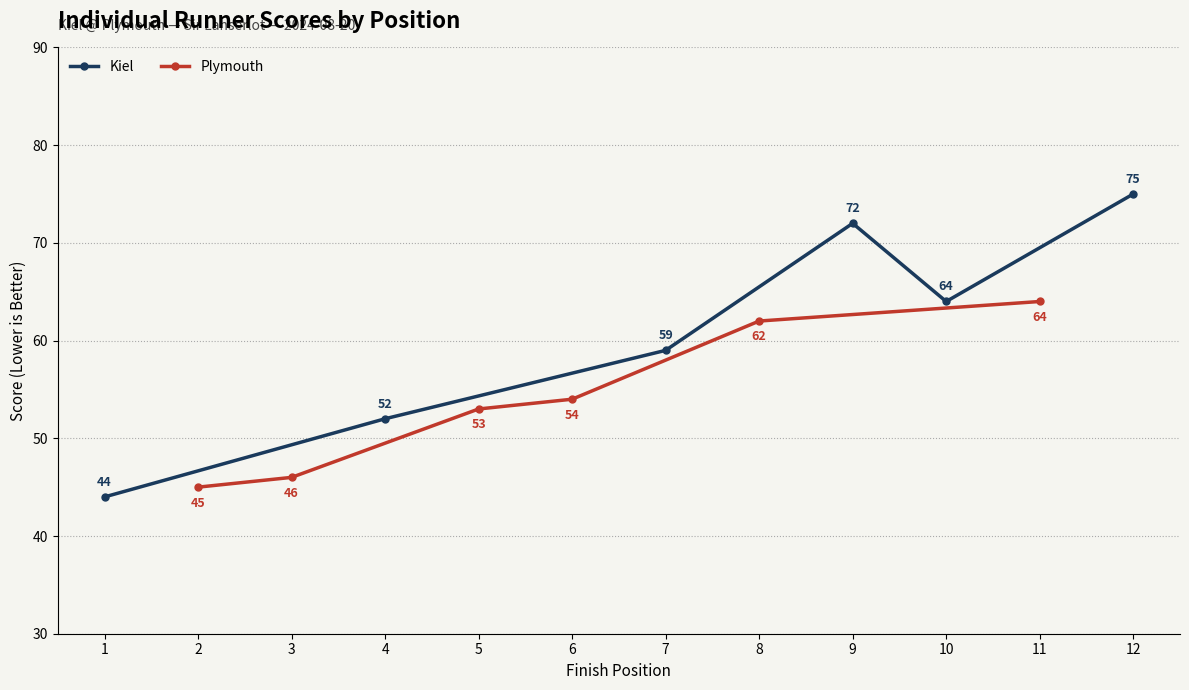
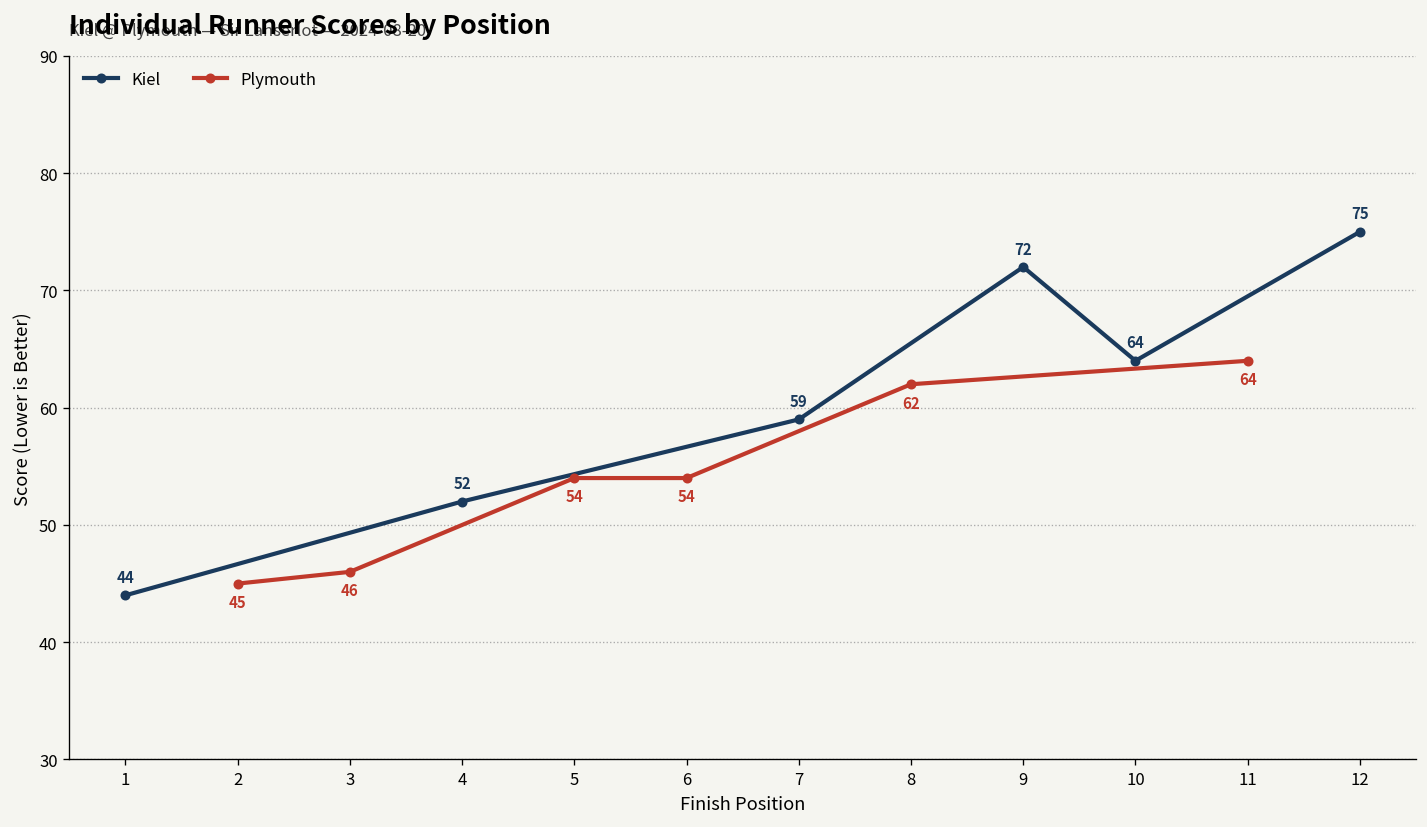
  {
    "Kiel": {
      "1": 44,
      "4": 52,
      "7": 59,
      "9": 72,
      "10": 64,
      "12": 75
    },
    "Plymouth": {
      "2": 45,
      "3": 46,
-     "5": 53,
+     "5": 54,
      "6": 54,
      "8": 62,
      "11": 64
    }
  }
